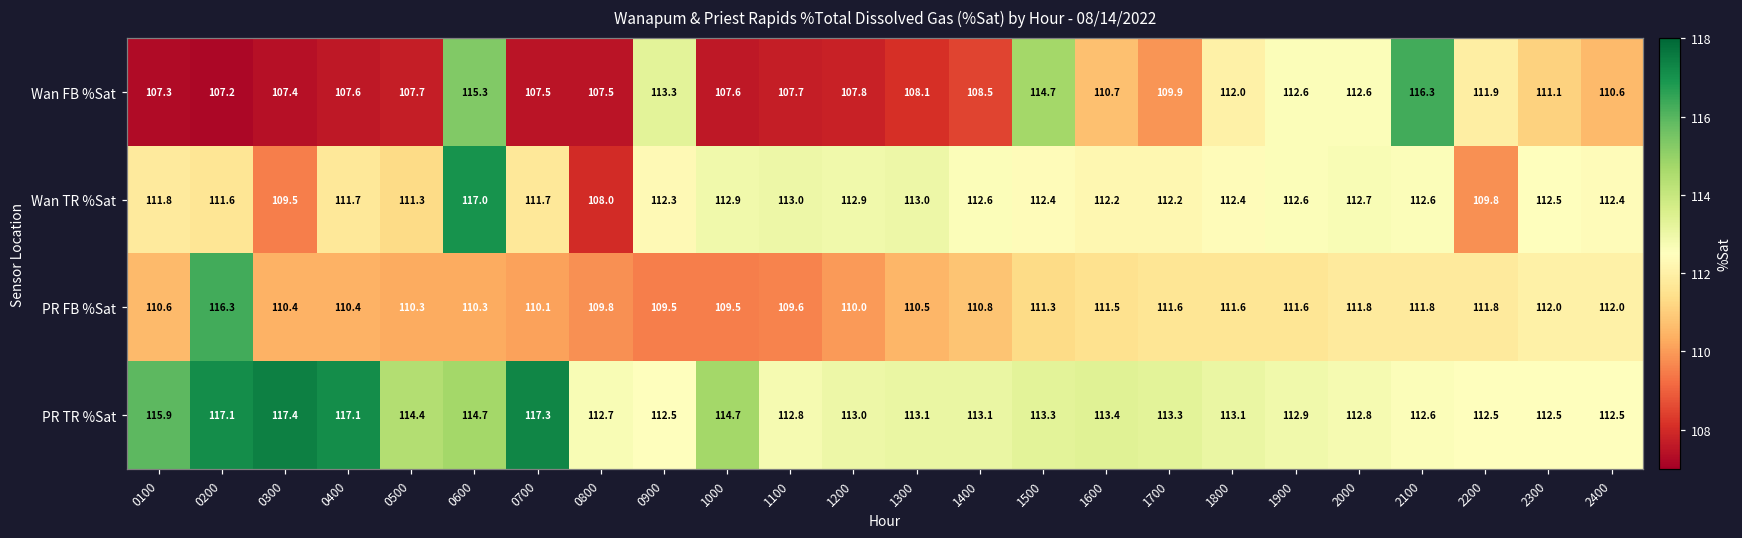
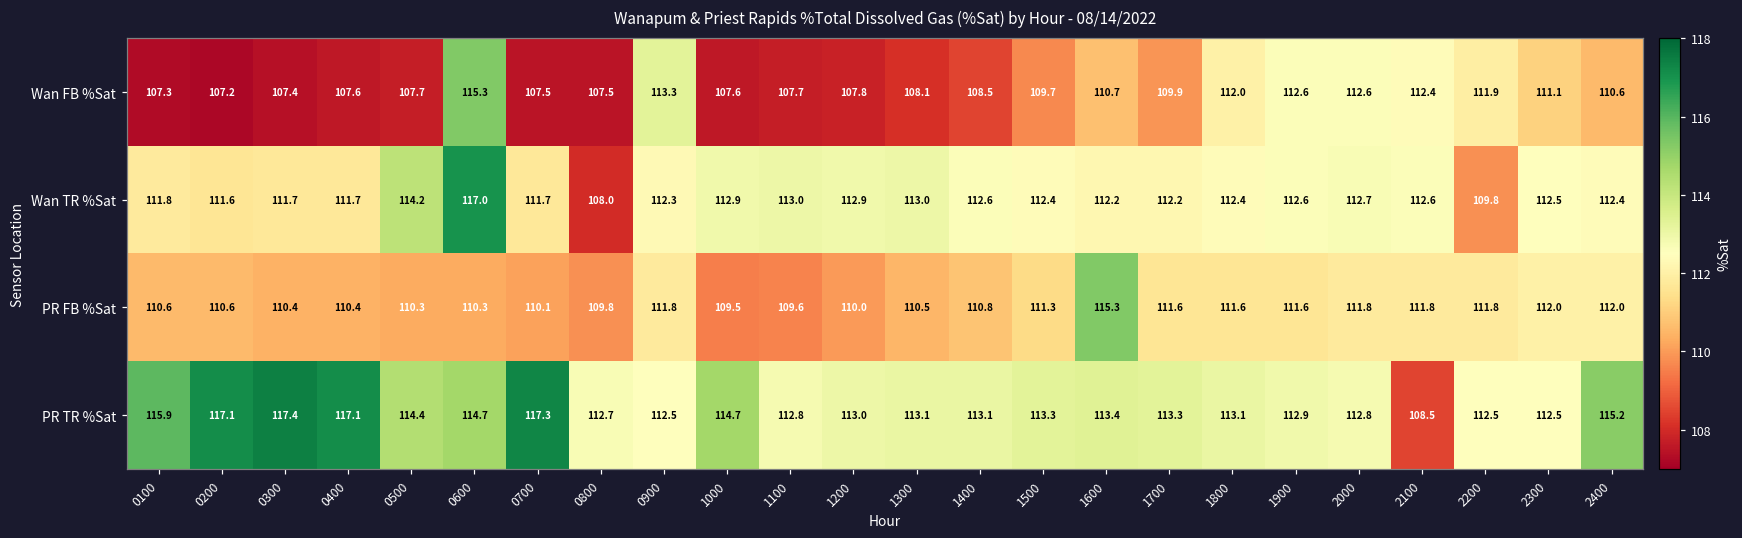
  {
    "Wan FB %Sat": {
      "0100": 107.3,
      "0200": 107.2,
      "0300": 107.4,
      "0400": 107.6,
      "0500": 107.7,
      "0600": 115.3,
      "0700": 107.5,
      "0800": 107.5,
      "0900": 113.3,
      "1000": 107.6,
      "1100": 107.7,
      "1200": 107.8,
      "1300": 108.1,
      "1400": 108.5,
-     "1500": 114.7,
+     "1500": 109.7,
      "1600": 110.7,
      "1700": 109.9,
      "1800": 112.0,
      "1900": 112.6,
      "2000": 112.6,
-     "2100": 116.3,
+     "2100": 112.4,
      "2200": 111.9,
      "2300": 111.1,
      "2400": 110.6
    },
    "Wan TR %Sat": {
      "0100": 111.8,
      "0200": 111.6,
-     "0300": 109.5,
+     "0300": 111.7,
      "0400": 111.7,
-     "0500": 111.3,
+     "0500": 114.2,
      "0600": 117.0,
      "0700": 111.7,
      "0800": 108.0,
      "0900": 112.3,
      "1000": 112.9,
      "1100": 113.0,
      "1200": 112.9,
      "1300": 113.0,
      "1400": 112.6,
      "1500": 112.4,
      "1600": 112.2,
      "1700": 112.2,
      "1800": 112.4,
      "1900": 112.6,
      "2000": 112.7,
      "2100": 112.6,
      "2200": 109.8,
      "2300": 112.5,
      "2400": 112.4
    },
    "PR FB %Sat": {
      "0100": 110.6,
-     "0200": 116.3,
+     "0200": 110.6,
      "0300": 110.4,
      "0400": 110.4,
      "0500": 110.3,
      "0600": 110.3,
      "0700": 110.1,
      "0800": 109.8,
-     "0900": 109.5,
+     "0900": 111.8,
      "1000": 109.5,
      "1100": 109.6,
      "1200": 110.0,
      "1300": 110.5,
      "1400": 110.8,
      "1500": 111.3,
-     "1600": 111.5,
+     "1600": 115.3,
      "1700": 111.6,
      "1800": 111.6,
      "1900": 111.6,
      "2000": 111.8,
      "2100": 111.8,
      "2200": 111.8,
      "2300": 112.0,
      "2400": 112.0
    },
    "PR TR %Sat": {
      "0100": 115.9,
      "0200": 117.1,
      "0300": 117.4,
      "0400": 117.1,
      "0500": 114.4,
      "0600": 114.7,
      "0700": 117.3,
      "0800": 112.7,
      "0900": 112.5,
      "1000": 114.7,
      "1100": 112.8,
      "1200": 113.0,
      "1300": 113.1,
      "1400": 113.1,
      "1500": 113.3,
      "1600": 113.4,
      "1700": 113.3,
      "1800": 113.1,
      "1900": 112.9,
      "2000": 112.8,
-     "2100": 112.6,
+     "2100": 108.5,
      "2200": 112.5,
      "2300": 112.5,
-     "2400": 112.5
+     "2400": 115.2
    }
  }
